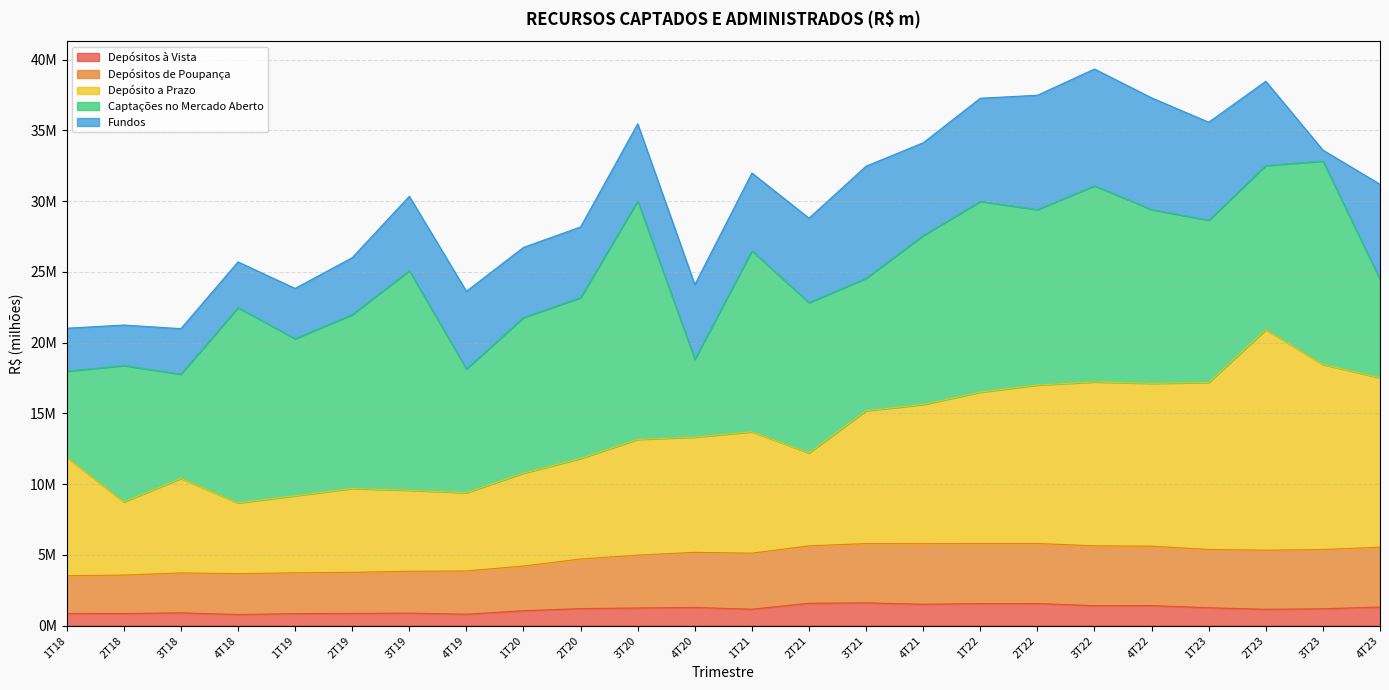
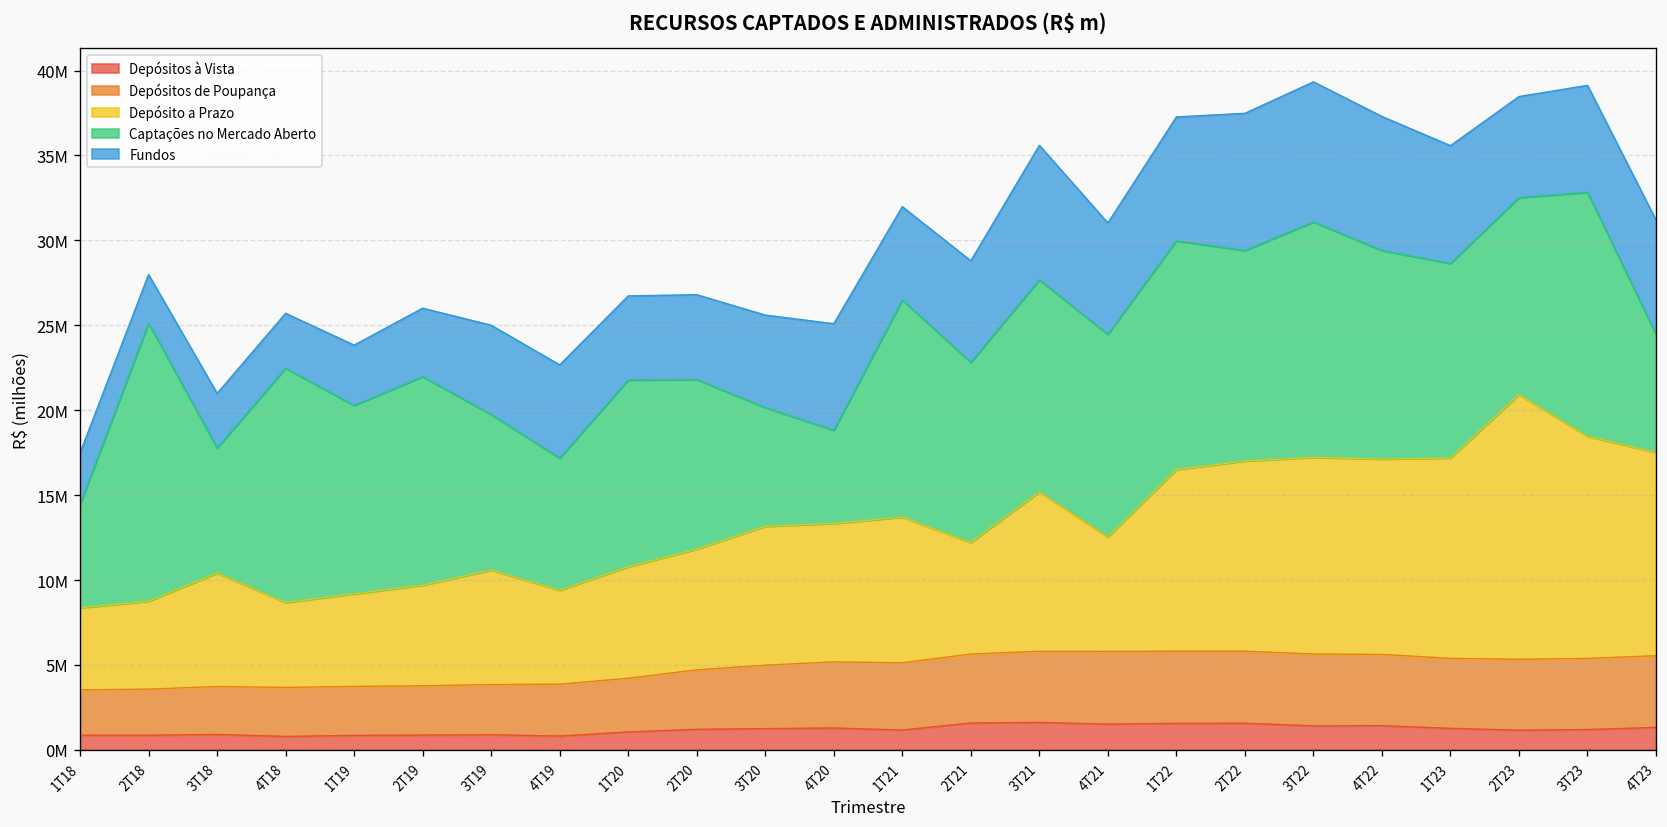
  {
    "Depósito a Prazo": {
-     "1T18": 8400000,
+     "1T18": 4800000,
      "2T18": 5200000,
      "3T18": 6700000,
      "4T18": 5000000,
      "1T19": 5400000,
      "2T19": 5900000,
-     "3T19": 5700000,
+     "3T19": 6700000,
      "4T19": 5500000,
      "1T20": 6600000,
      "2T20": 7100000,
      "3T20": 8200000,
      "4T20": 8100000,
      "1T21": 8600000,
      "2T21": 6600000,
      "3T21": 9400000,
-     "4T21": 9800000,
+     "4T21": 6700000,
      "1T22": 10700000,
      "2T22": 11200000,
      "3T22": 11600000,
      "4T22": 11500000,
      "1T23": 11800000,
      "2T23": 15600000,
      "3T23": 13100000,
      "4T23": 12000000
    },
    "Captações no Mercado Aberto": {
      "1T18": 6100000,
-     "2T18": 9600000,
+     "2T18": 16400000,
      "3T18": 7400000,
      "4T18": 13800000,
      "1T19": 11100000,
      "2T19": 12300000,
-     "3T19": 15500000,
-     "4T19": 8700000,
+     "3T19": 9200000,
+     "4T19": 7800000,
      "1T20": 11000000,
-     "2T20": 11400000,
-     "3T20": 16800000,
+     "2T20": 10000000,
+     "3T20": 7000000,
      "4T20": 5500000,
      "1T21": 12800000,
      "2T21": 10600000,
-     "3T21": 9400000,
+     "3T21": 12500000,
      "4T21": 11900000,
      "1T22": 13500000,
      "2T22": 12400000,
      "3T22": 13900000,
      "4T22": 12300000,
      "1T23": 11500000,
      "2T23": 11600000,
      "3T23": 14400000,
      "4T23": 7000000
    },
    "Fundos": {
      "1T18": 3000000,
      "2T18": 2900000,
      "3T18": 3200000,
      "4T18": 3200000,
      "1T19": 3600000,
      "2T19": 4000000,
      "3T19": 5300000,
      "4T19": 5500000,
      "1T20": 5000000,
      "2T20": 5000000,
      "3T20": 5500000,
-     "4T20": 5300000,
+     "4T20": 6300000,
      "1T21": 5500000,
      "2T21": 6000000,
      "3T21": 7900000,
      "4T21": 6600000,
      "1T22": 7300000,
      "2T22": 8100000,
      "3T22": 8300000,
      "4T22": 7900000,
      "1T23": 6900000,
      "2T23": 5900000,
-     "3T23": 800000,
+     "3T23": 6300000,
      "4T23": 6700000
    }
  }
